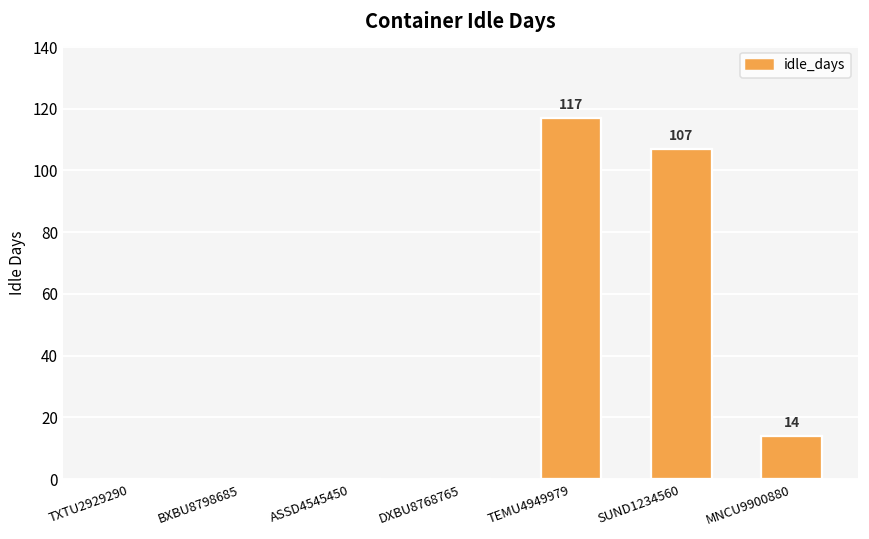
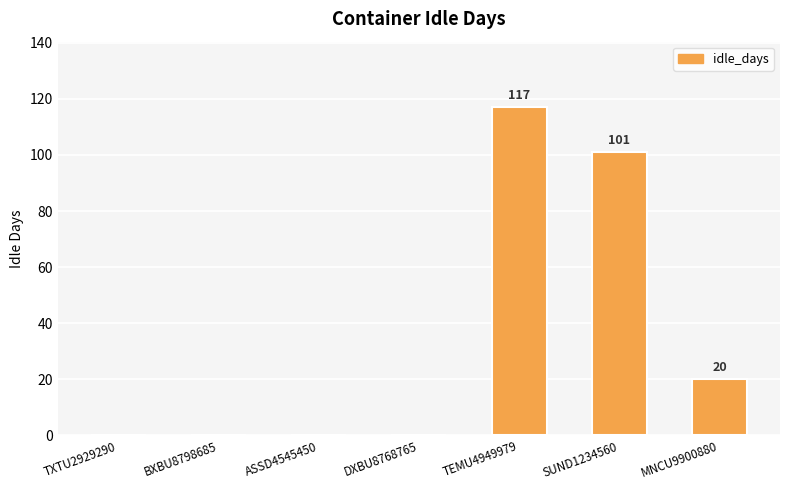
  {
    "TEMU4949979": 117,
-   "SUND1234560": 107,
-   "MNCU9900880": 14
+   "SUND1234560": 101,
+   "MNCU9900880": 20
  }
